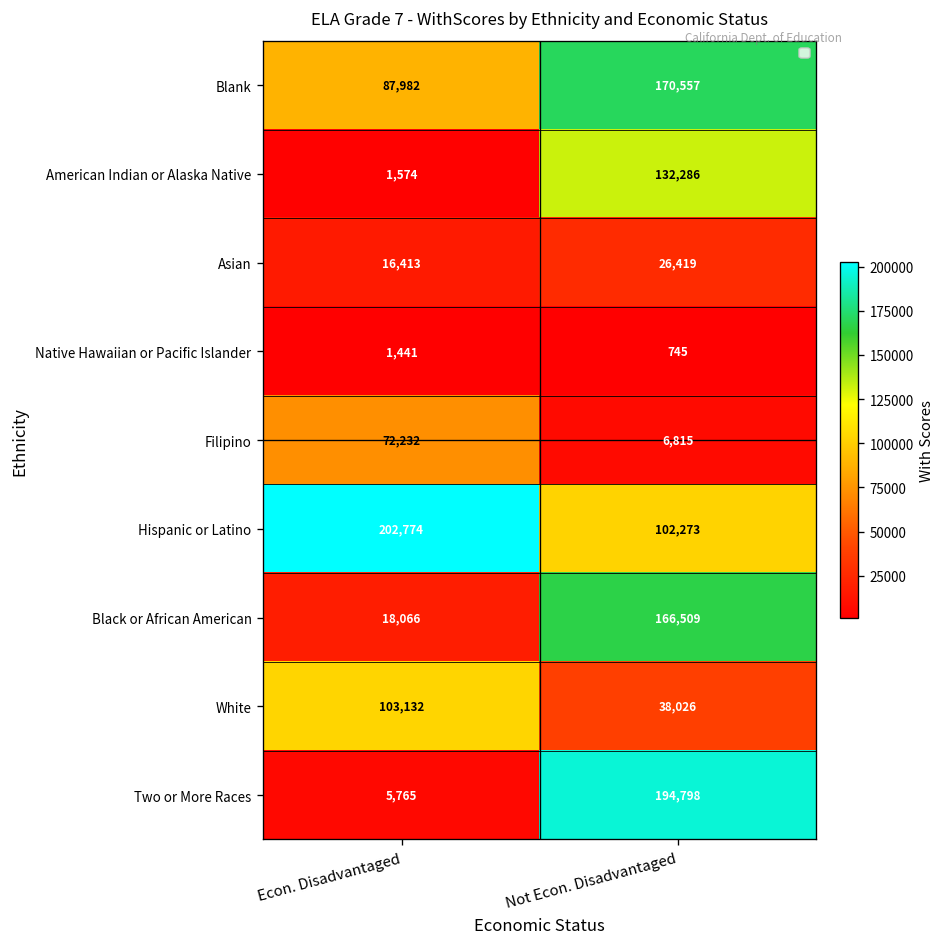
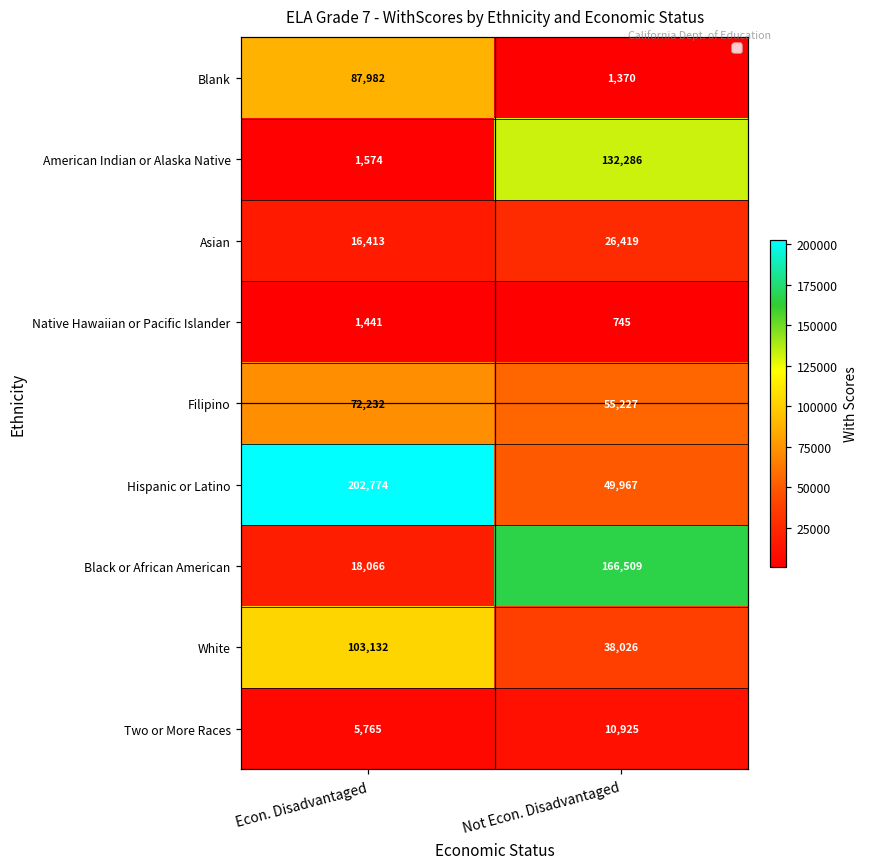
  {
    "Blank": {
      "Econ. Disadvantaged": "87,982",
-     "Not Econ. Disadvantaged": "170,557"
+     "Not Econ. Disadvantaged": "1,370"
    },
    "American Indian or Alaska Native": {
      "Econ. Disadvantaged": "1,574",
      "Not Econ. Disadvantaged": "132,286"
    },
    "Asian": {
      "Econ. Disadvantaged": "16,413",
      "Not Econ. Disadvantaged": "26,419"
    },
    "Native Hawaiian or Pacific Islander": {
      "Econ. Disadvantaged": "1,441",
      "Not Econ. Disadvantaged": "745"
    },
    "Filipino": {
      "Econ. Disadvantaged": "72,232",
-     "Not Econ. Disadvantaged": "6,815"
+     "Not Econ. Disadvantaged": "55,227"
    },
    "Hispanic or Latino": {
      "Econ. Disadvantaged": "202,774",
-     "Not Econ. Disadvantaged": "102,273"
+     "Not Econ. Disadvantaged": "49,967"
    },
    "Black or African American": {
      "Econ. Disadvantaged": "18,066",
      "Not Econ. Disadvantaged": "166,509"
    },
    "White": {
      "Econ. Disadvantaged": "103,132",
      "Not Econ. Disadvantaged": "38,026"
    },
    "Two or More Races": {
      "Econ. Disadvantaged": "5,765",
-     "Not Econ. Disadvantaged": "194,798"
+     "Not Econ. Disadvantaged": "10,925"
    }
  }
